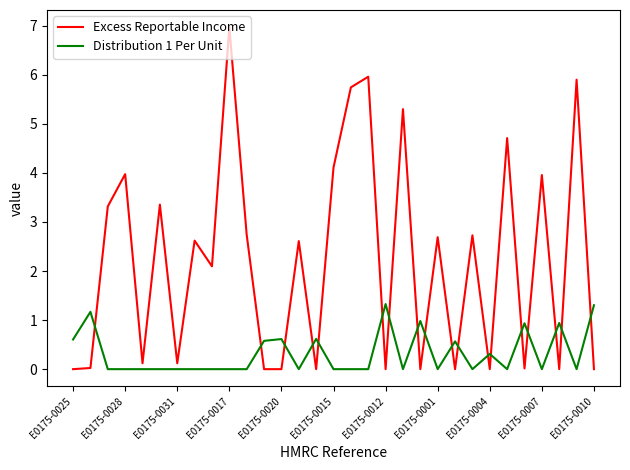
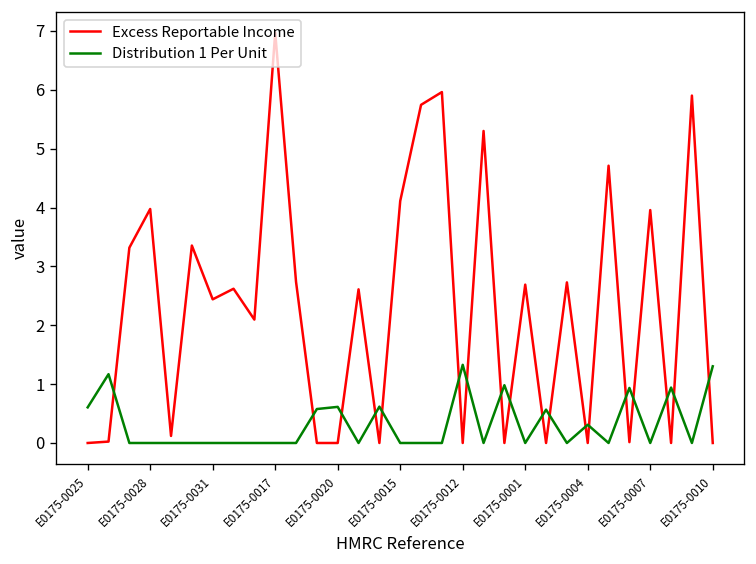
  {
    "Excess Reportable Income": {
      "E0175-0025": 0.0,
      "E0175-0028": 4.0,
-     "E0175-0031": 0.1,
+     "E0175-0031": 2.4,
      "E0175-0020": 0.0,
      "E0175-0015": 4.1,
      "E0175-0012": 0.0,
      "E0175-0001": 2.7,
      "E0175-0004": 0.0,
      "E0175-0007": 4.0,
      "E0175-0010": 0.0
    },
    "Distribution 1 Per Unit": {
      "E0175-0025": 0.6,
      "E0175-0028": 0.0,
      "E0175-0031": 0.0,
      "E0175-0017": 0.0,
      "E0175-0020": 0.6,
      "E0175-0015": 0.0,
      "E0175-0012": 1.3,
      "E0175-0001": 0.0,
      "E0175-0004": 0.3,
      "E0175-0007": 0.0,
      "E0175-0010": 1.3
    }
  }
